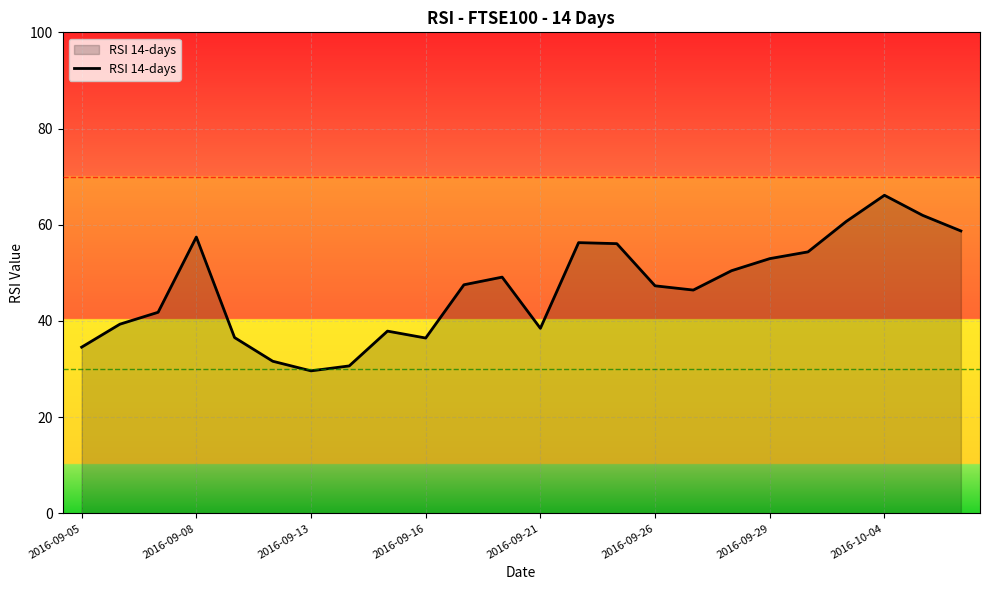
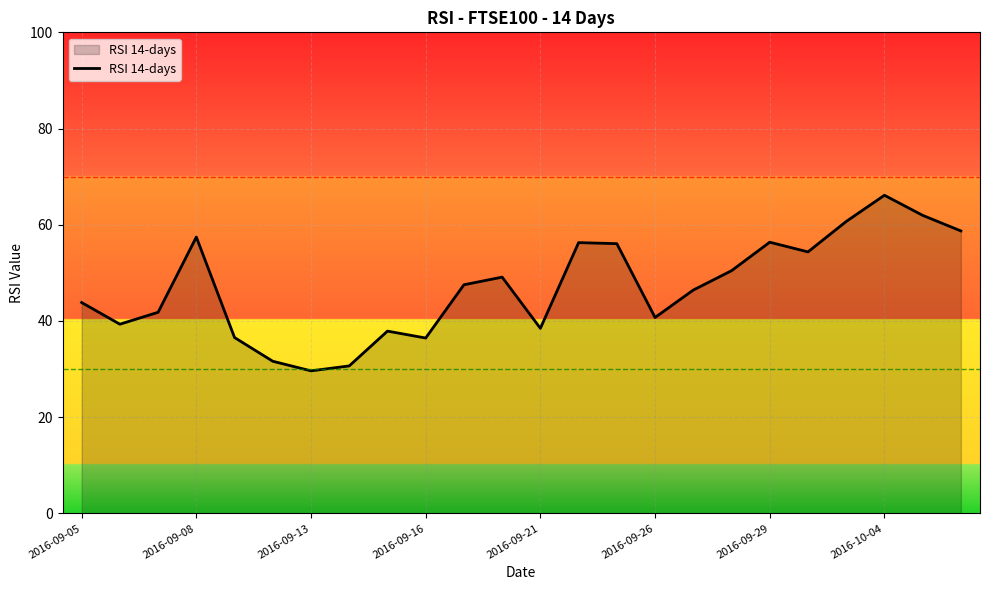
  {
-   "2016-09-05": 35,
+   "2016-09-05": 44,
    "2016-09-08": 57,
    "2016-09-13": 30,
    "2016-09-16": 36,
    "2016-09-21": 38,
-   "2016-09-26": 47,
-   "2016-09-29": 53,
+   "2016-09-26": 41,
+   "2016-09-29": 56,
    "2016-10-04": 66
  }
